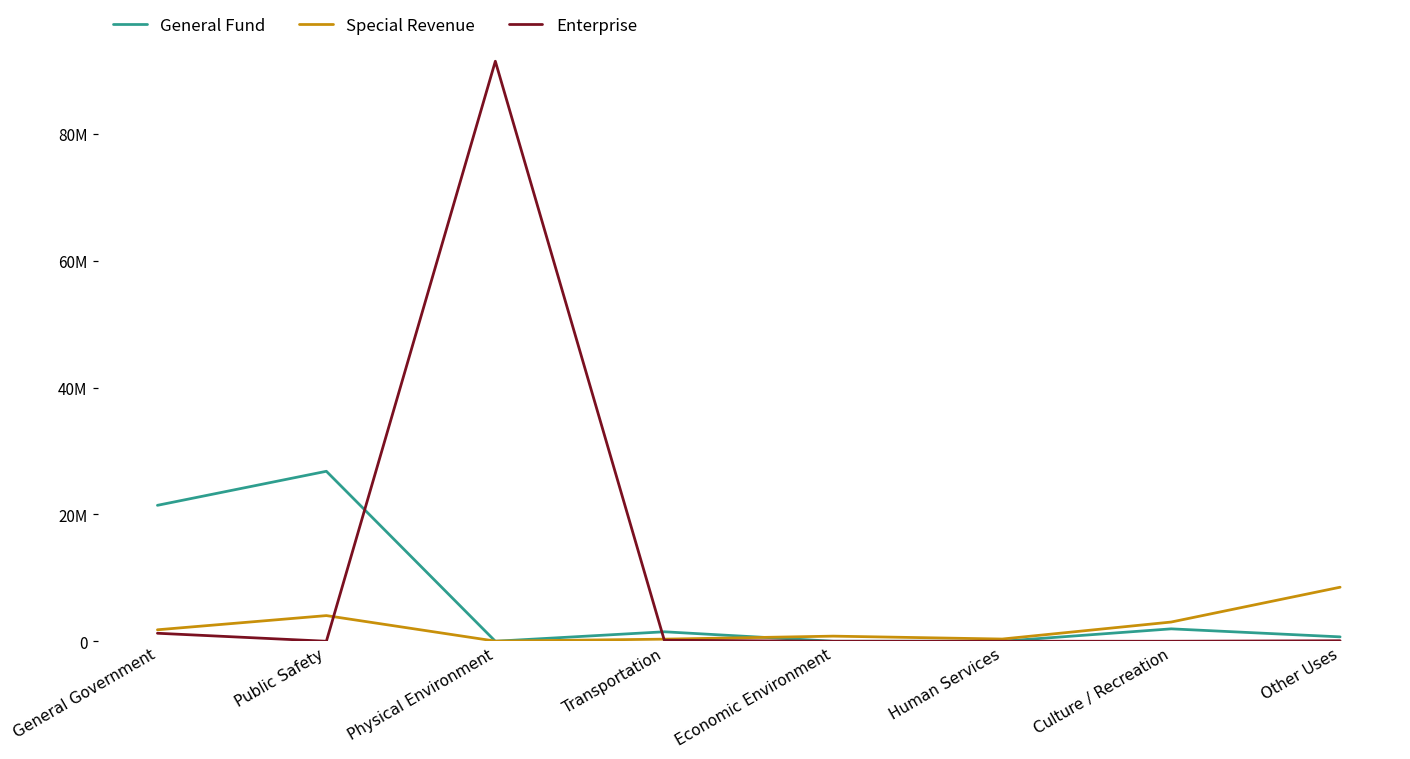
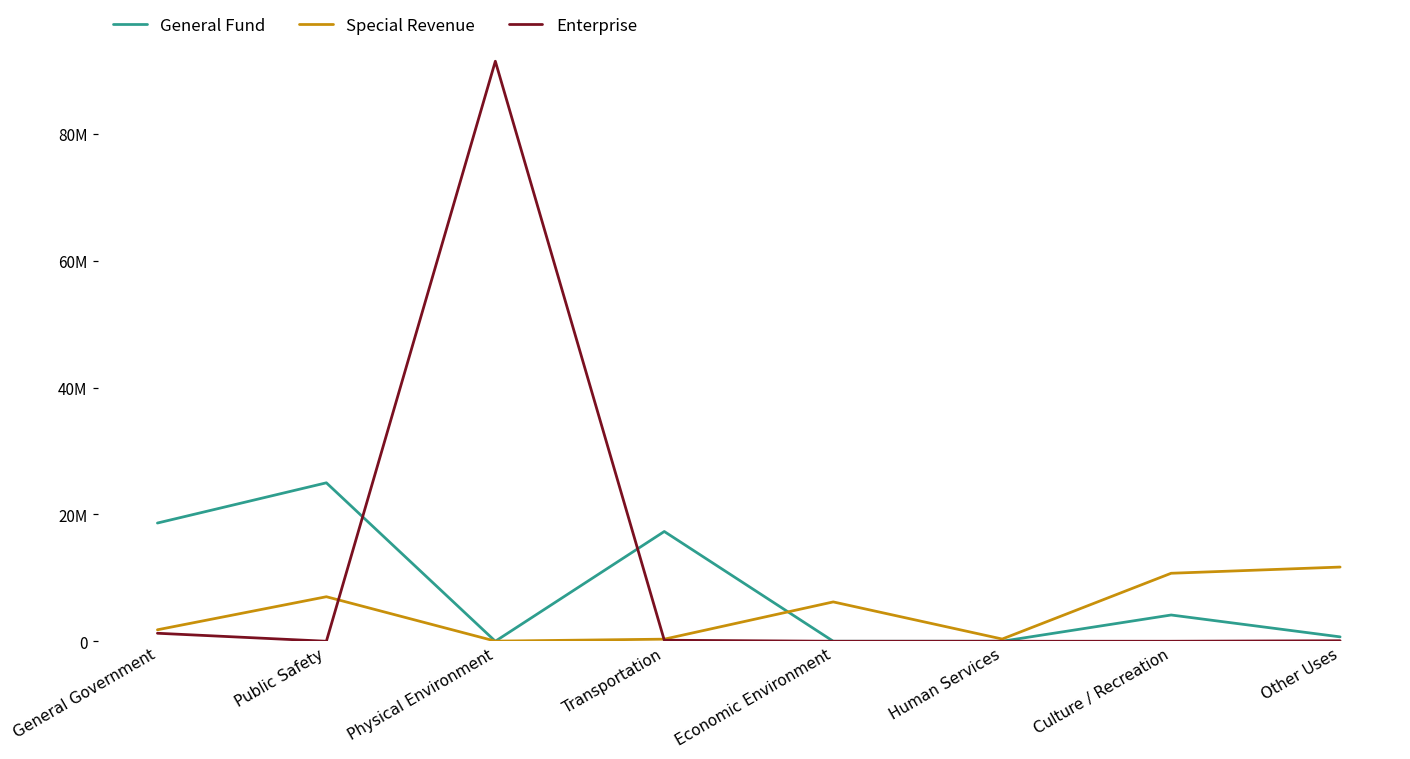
  {
    "General Fund": {
-     "General Government": 21000000,
-     "Public Safety": 27000000,
-     "Transportation": 1000000,
-     "Culture / Recreation": 2000000,
+     "General Government": 19000000,
+     "Public Safety": 25000000,
+     "Transportation": 17000000,
+     "Culture / Recreation": 4000000,
      "Other Uses": 1000000
    },
    "Special Revenue": {
      "General Government": 2000000,
-     "Public Safety": 4000000,
-     "Economic Environment": 1000000,
-     "Culture / Recreation": 3000000,
-     "Other Uses": 9000000
+     "Public Safety": 7000000,
+     "Economic Environment": 6000000,
+     "Culture / Recreation": 11000000,
+     "Other Uses": 12000000
    },
    "Enterprise": {
      "General Government": 1000000,
      "Public Safety": 0,
      "Physical Environment": 91000000,
      "Culture / Recreation": 0,
      "Other Uses": 0
    }
  }
